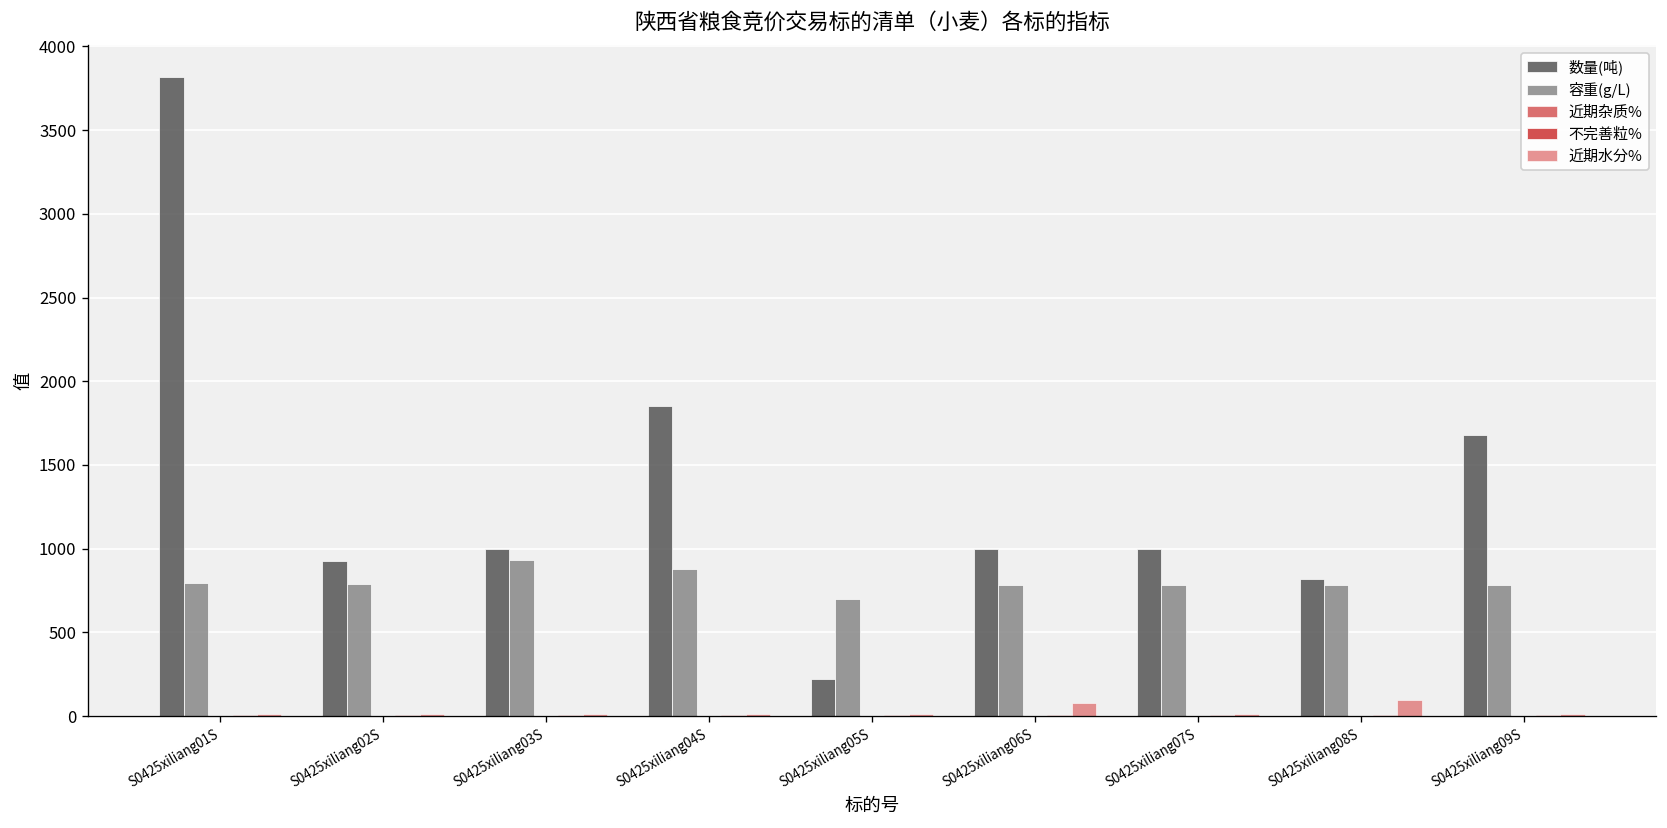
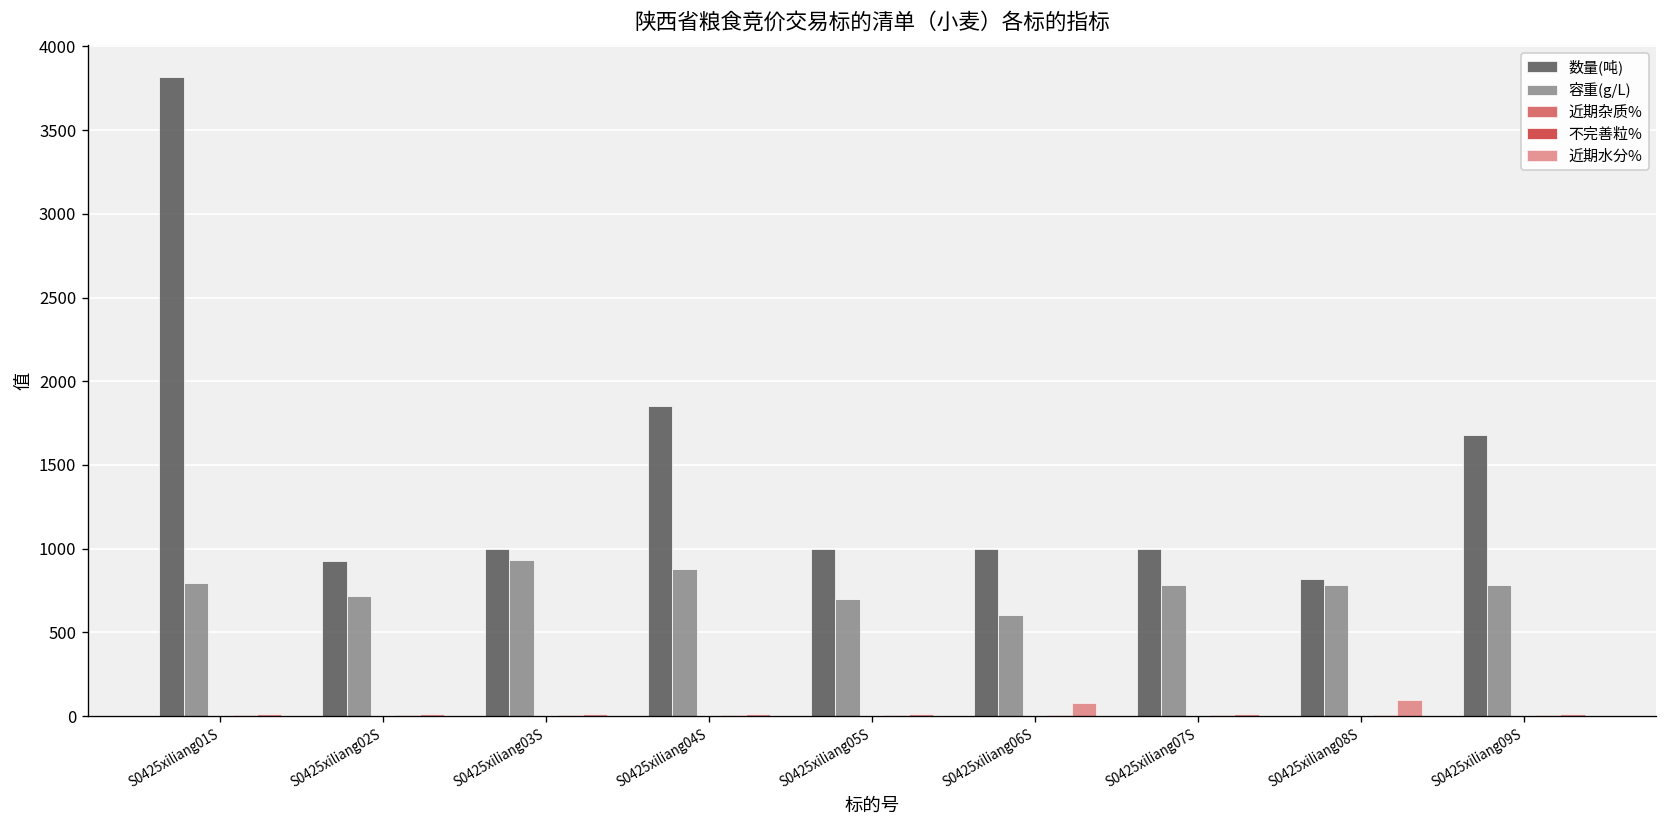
  {
    "数量(吨)": {
      "S0425xiliang01S": 3810,
      "S0425xiliang02S": 930,
      "S0425xiliang03S": 1000,
      "S0425xiliang04S": 1850,
-     "S0425xiliang05S": 220,
+     "S0425xiliang05S": 1000,
      "S0425xiliang06S": 1000,
      "S0425xiliang07S": 1000,
      "S0425xiliang08S": 820,
      "S0425xiliang09S": 1680
    },
    "容重(g/L)": {
      "S0425xiliang01S": 790,
-     "S0425xiliang02S": 790,
+     "S0425xiliang02S": 720,
      "S0425xiliang03S": 930,
      "S0425xiliang04S": 880,
      "S0425xiliang05S": 700,
-     "S0425xiliang06S": 780,
+     "S0425xiliang06S": 600,
      "S0425xiliang07S": 780,
      "S0425xiliang08S": 780,
      "S0425xiliang09S": 780
    },
    "近期水分%": {
      "S0425xiliang06S": 80,
      "S0425xiliang08S": 90
    }
  }
